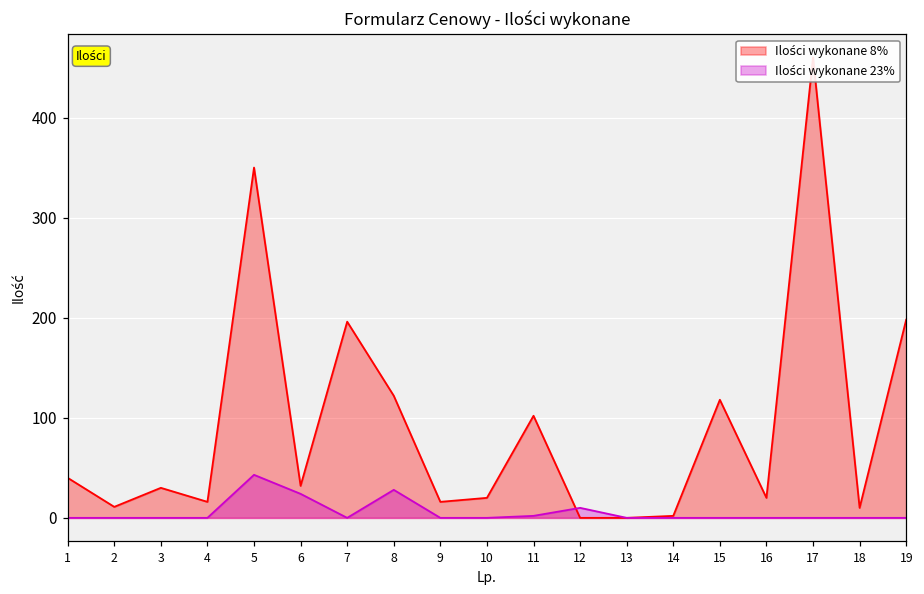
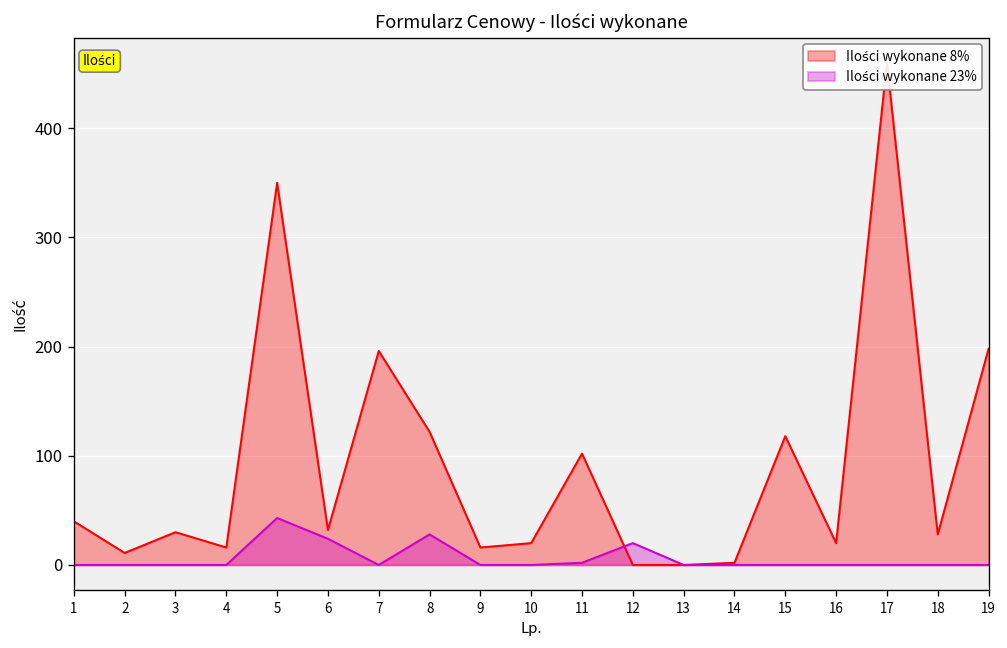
  {
    "Ilości wykonane 8%": {
      "1": 40,
      "2": 10,
      "3": 30,
      "4": 20,
      "5": 350,
      "6": 30,
      "7": 200,
      "8": 120,
      "9": 20,
      "10": 20,
      "11": 100,
      "12": 0,
      "15": 120,
      "16": 20,
-     "18": 10,
+     "18": 30,
      "19": 200
    },
    "Ilości wykonane 23%": {
      "1": 0,
      "2": 0,
      "3": 0,
      "4": 0,
      "5": 40,
      "6": 20,
      "7": 0,
      "8": 30,
      "9": 0,
      "10": 0,
      "11": 0,
-     "12": 10,
+     "12": 20,
      "15": 0,
      "16": 0,
      "17": 0,
      "18": 0,
      "19": 0
    }
  }
